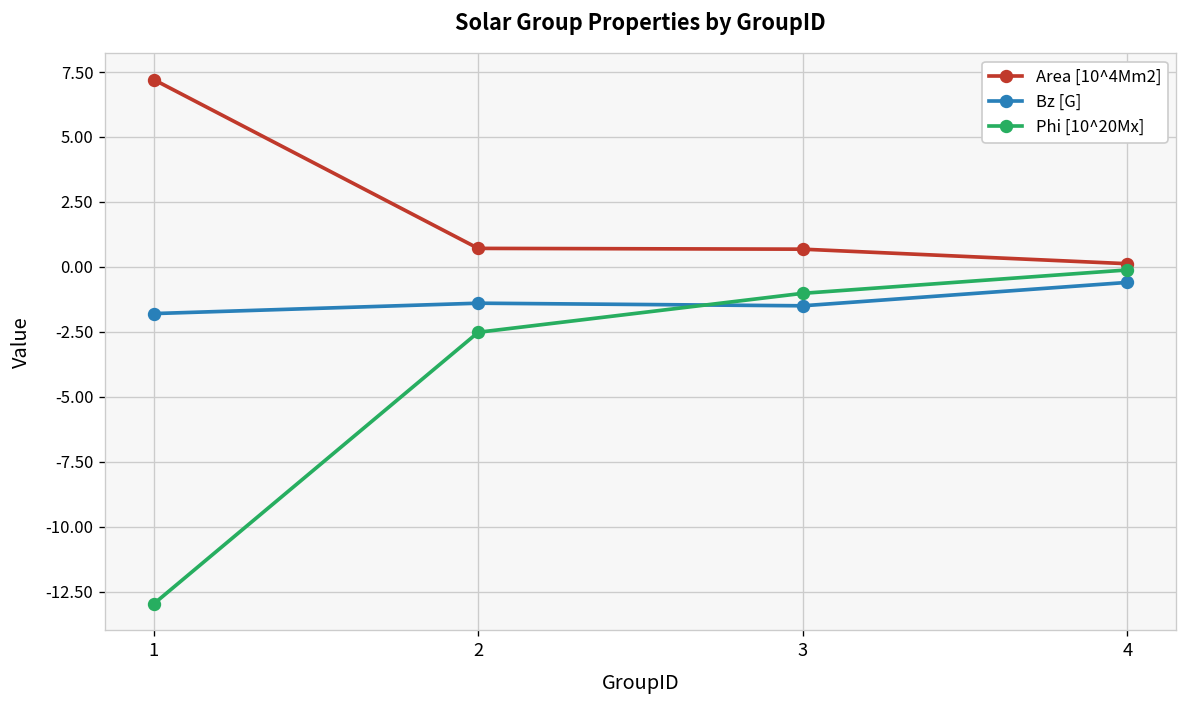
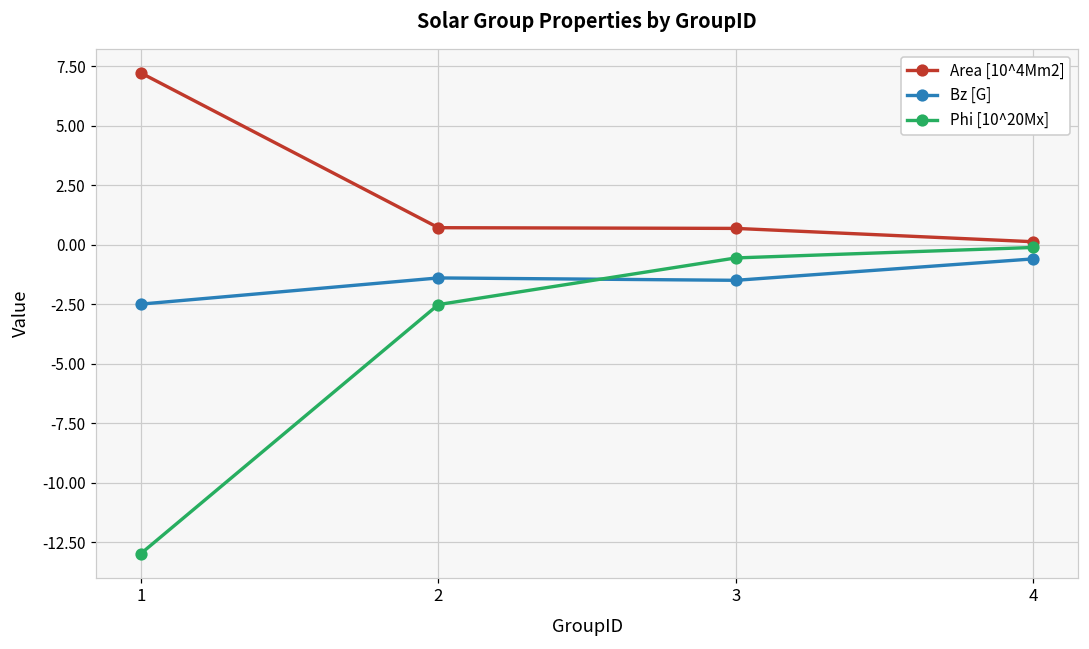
  {
    "Area [10^4Mm2]": {
      "1": 7.2,
      "2": 0.7,
      "3": 0.7,
      "4": 0.1
    },
    "Bz [G]": {
-     "1": -1.8,
+     "1": -2.5,
      "2": -1.4,
      "3": -1.5,
      "4": -0.6
    },
    "Phi [10^20Mx]": {
      "1": -13.0,
      "2": -2.5,
-     "3": -1.0,
+     "3": -0.6,
      "4": -0.1
    }
  }
